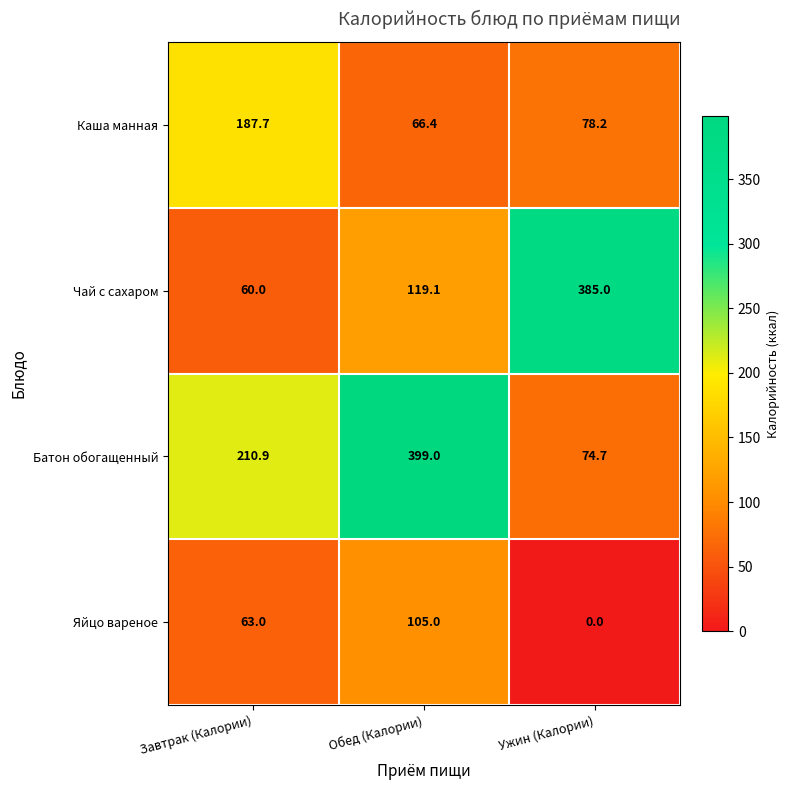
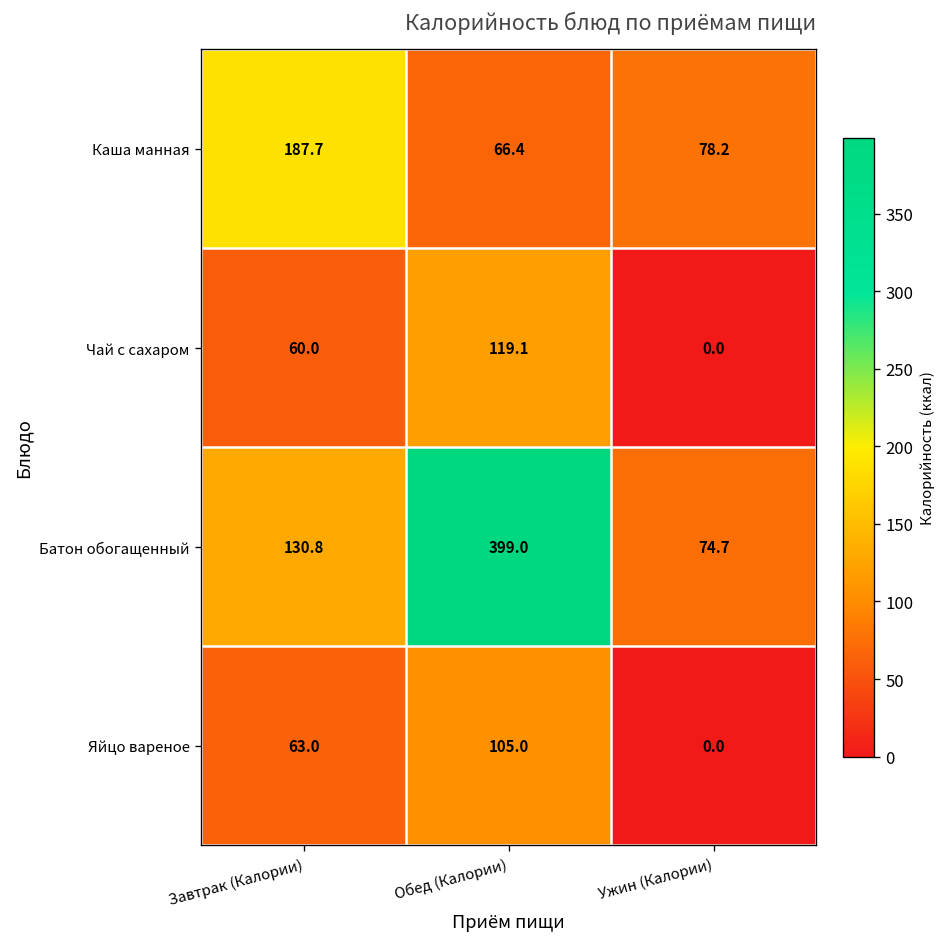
  {
    "Каша манная": {
      "Завтрак (Калории)": 187.7,
      "Обед (Калории)": 66.4,
      "Ужин (Калории)": 78.2
    },
    "Чай с сахаром": {
      "Завтрак (Калории)": 60.0,
      "Обед (Калории)": 119.1,
-     "Ужин (Калории)": 385.0
+     "Ужин (Калории)": 0.0
    },
    "Батон обогащенный": {
-     "Завтрак (Калории)": 210.9,
+     "Завтрак (Калории)": 130.8,
      "Обед (Калории)": 399.0,
      "Ужин (Калории)": 74.7
    },
    "Яйцо вареное": {
      "Завтрак (Калории)": 63.0,
      "Обед (Калории)": 105.0,
      "Ужин (Калории)": 0.0
    }
  }
